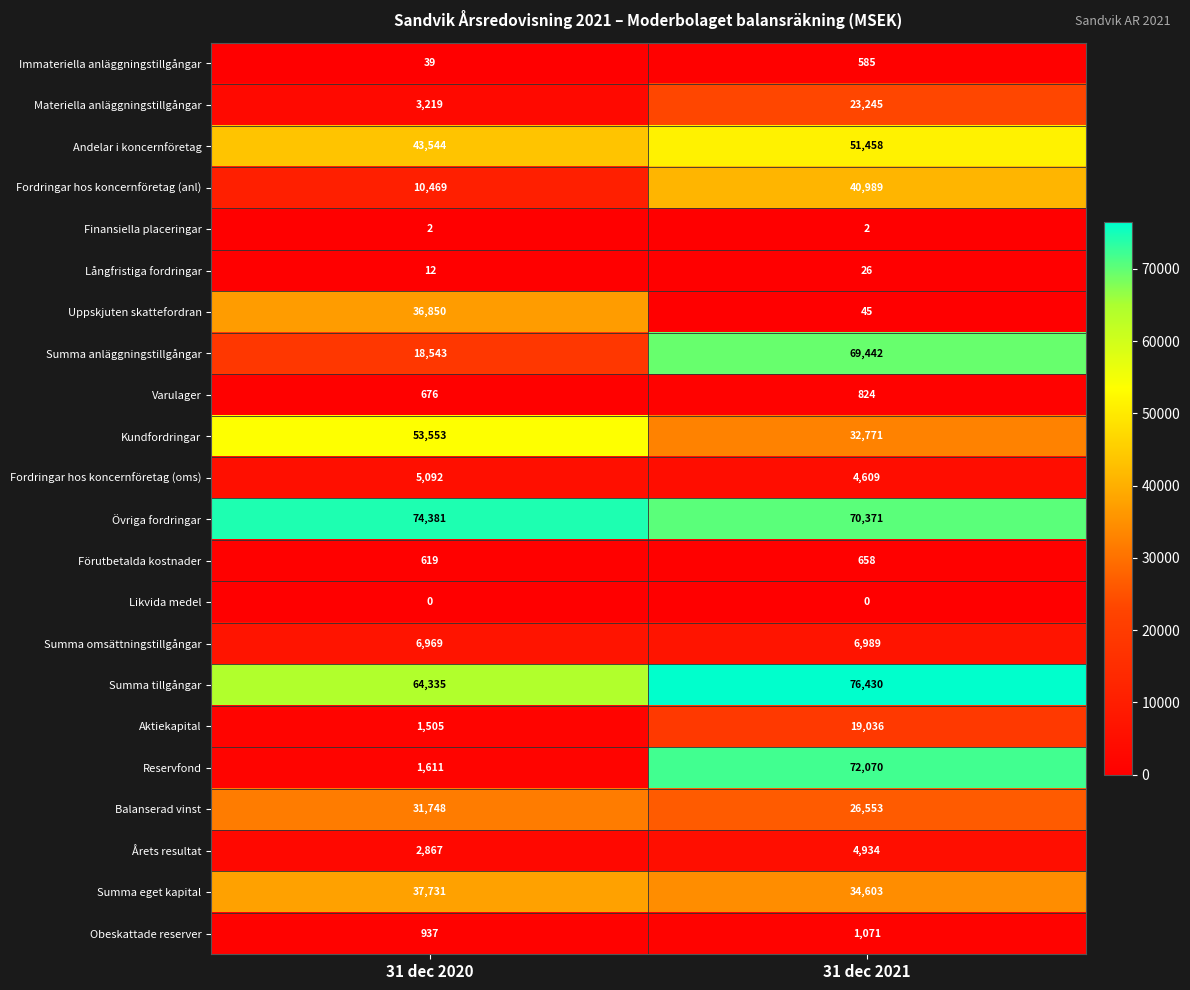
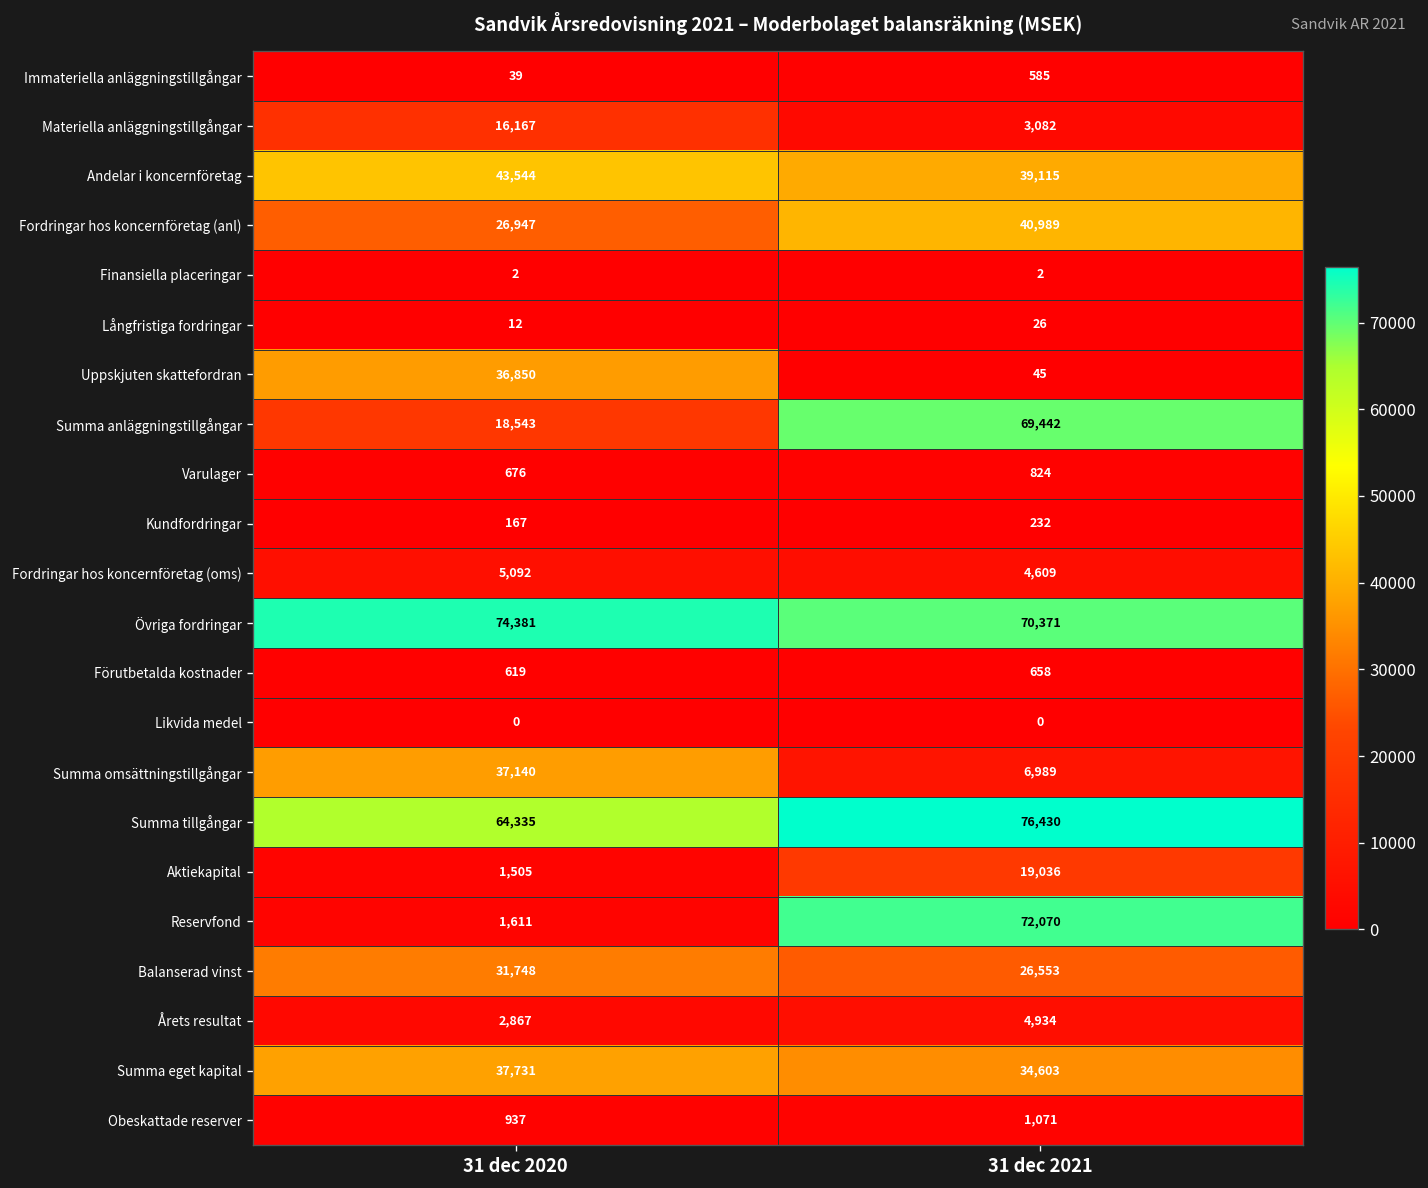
  {
    "Immateriella anläggningstillgångar": {
      "31 dec 2020": "39",
      "31 dec 2021": "585"
    },
    "Materiella anläggningstillgångar": {
-     "31 dec 2020": "3,219",
-     "31 dec 2021": "23,245"
+     "31 dec 2020": "16,167",
+     "31 dec 2021": "3,082"
    },
    "Andelar i koncernföretag": {
      "31 dec 2020": "43,544",
-     "31 dec 2021": "51,458"
+     "31 dec 2021": "39,115"
    },
    "Fordringar hos koncernföretag (anl)": {
-     "31 dec 2020": "10,469",
+     "31 dec 2020": "26,947",
      "31 dec 2021": "40,989"
    },
    "Finansiella placeringar": {
      "31 dec 2020": "2",
      "31 dec 2021": "2"
    },
    "Långfristiga fordringar": {
      "31 dec 2020": "12",
      "31 dec 2021": "26"
    },
    "Uppskjuten skattefordran": {
      "31 dec 2020": "36,850",
      "31 dec 2021": "45"
    },
    "Summa anläggningstillgångar": {
      "31 dec 2020": "18,543",
      "31 dec 2021": "69,442"
    },
    "Varulager": {
      "31 dec 2020": "676",
      "31 dec 2021": "824"
    },
    "Kundfordringar": {
-     "31 dec 2020": "53,553",
-     "31 dec 2021": "32,771"
+     "31 dec 2020": "167",
+     "31 dec 2021": "232"
    },
    "Fordringar hos koncernföretag (oms)": {
      "31 dec 2020": "5,092",
      "31 dec 2021": "4,609"
    },
    "Övriga fordringar": {
      "31 dec 2020": "74,381",
      "31 dec 2021": "70,371"
    },
    "Förutbetalda kostnader": {
      "31 dec 2020": "619",
      "31 dec 2021": "658"
    },
    "Likvida medel": {
      "31 dec 2020": "0",
      "31 dec 2021": "0"
    },
    "Summa omsättningstillgångar": {
-     "31 dec 2020": "6,969",
+     "31 dec 2020": "37,140",
      "31 dec 2021": "6,989"
    },
    "Summa tillgångar": {
      "31 dec 2020": "64,335",
      "31 dec 2021": "76,430"
    },
    "Aktiekapital": {
      "31 dec 2020": "1,505",
      "31 dec 2021": "19,036"
    },
    "Reservfond": {
      "31 dec 2020": "1,611",
      "31 dec 2021": "72,070"
    },
    "Balanserad vinst": {
      "31 dec 2020": "31,748",
      "31 dec 2021": "26,553"
    },
    "Årets resultat": {
      "31 dec 2020": "2,867",
      "31 dec 2021": "4,934"
    },
    "Summa eget kapital": {
      "31 dec 2020": "37,731",
      "31 dec 2021": "34,603"
    },
    "Obeskattade reserver": {
      "31 dec 2020": "937",
      "31 dec 2021": "1,071"
    }
  }
